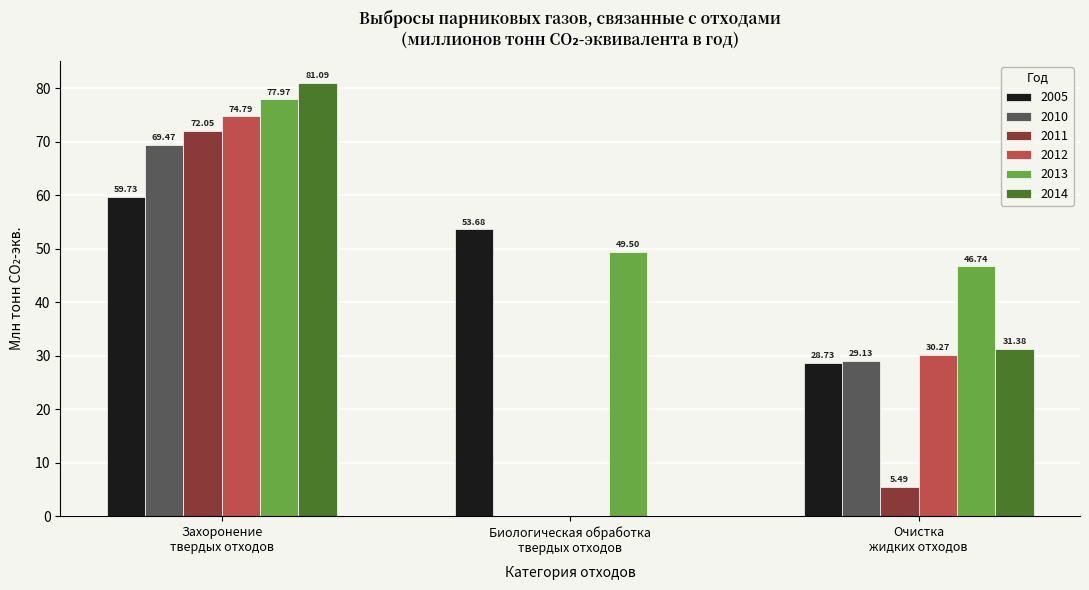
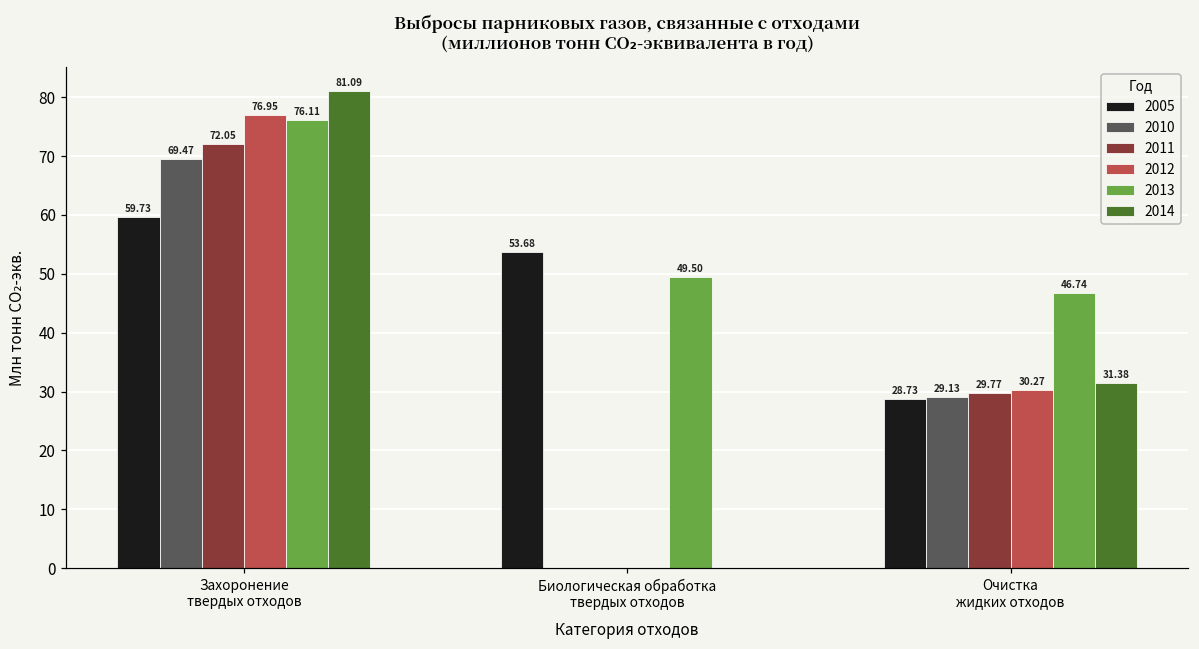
  {
    "2005": {
      "Захоронение твердых отходов": 59.73,
      "Биологическая обработка твердых отходов": 53.68,
      "Очистка жидких отходов": 28.73
    },
    "2011": {
      "Захоронение твердых отходов": 72.05,
-     "Очистка жидких отходов": 5.49
+     "Очистка жидких отходов": 29.77
    },
    "2012": {
-     "Захоронение твердых отходов": 74.79,
+     "Захоронение твердых отходов": 76.95,
      "Очистка жидких отходов": 30.27
    },
    "2013": {
-     "Захоронение твердых отходов": 77.97,
+     "Захоронение твердых отходов": 76.11,
      "Биологическая обработка твердых отходов": 49.50,
      "Очистка жидких отходов": 46.74
    }
  }
